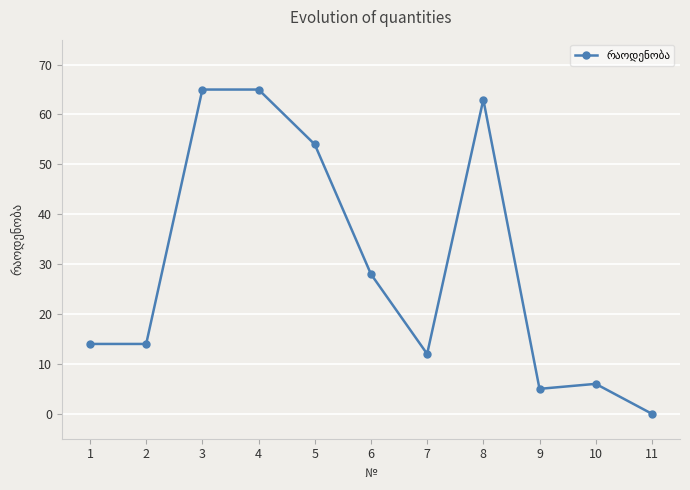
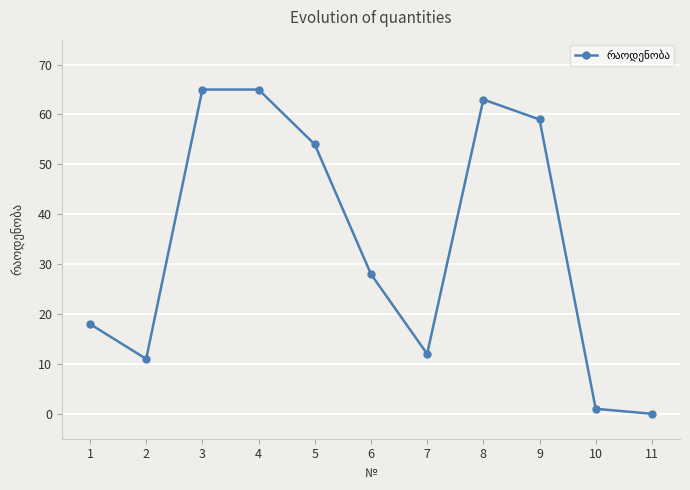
  {
-   "1": 14,
-   "2": 14,
+   "1": 18,
+   "2": 11,
    "3": 65,
    "4": 65,
    "5": 54,
    "6": 28,
    "7": 12,
    "8": 63,
-   "9": 5,
-   "10": 6,
+   "9": 59,
+   "10": 1,
    "11": 0
  }
